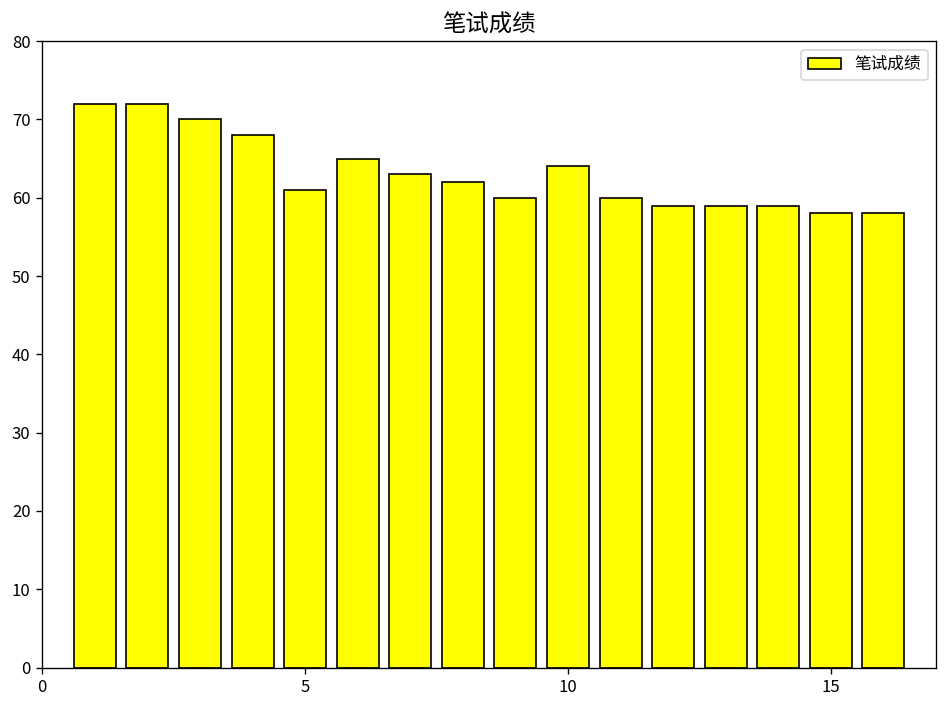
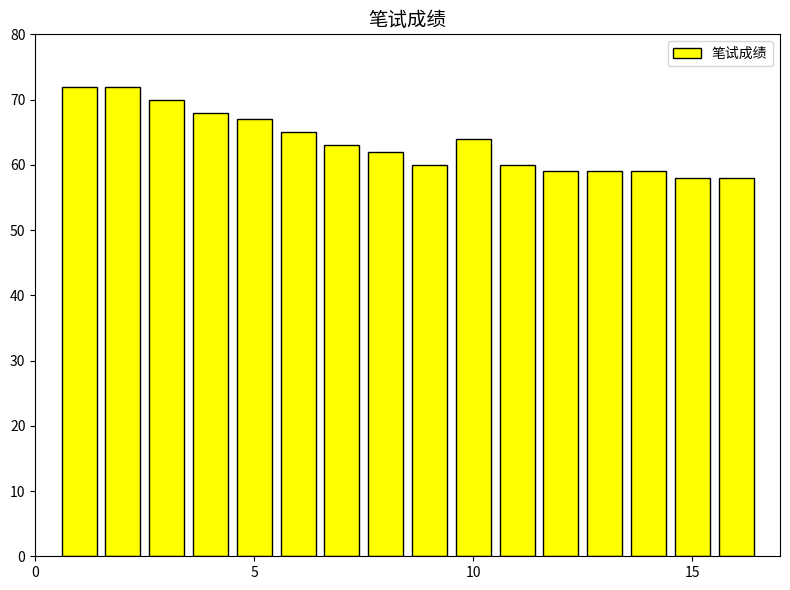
  {
-   "5": 61,
+   "5": 67,
    "10": 64,
    "15": 58
  }
